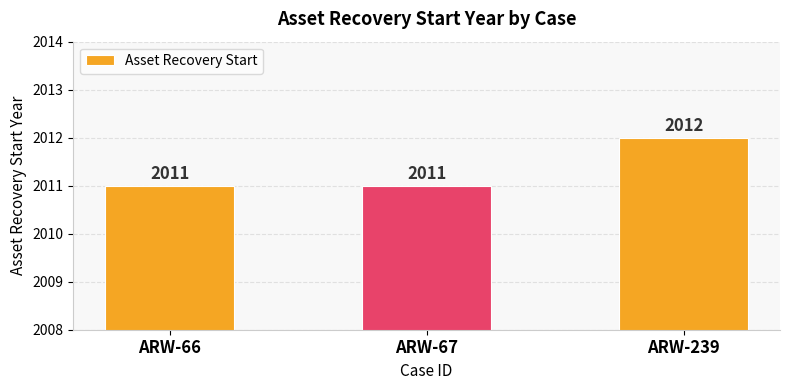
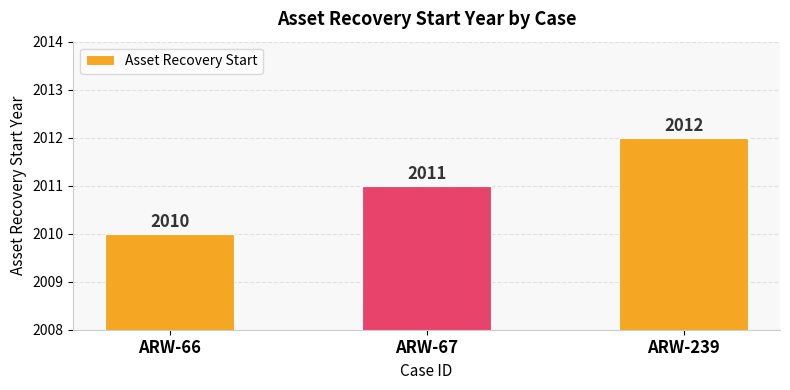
  {
-   "ARW-66": 2011,
+   "ARW-66": 2010,
    "ARW-67": 2011,
    "ARW-239": 2012
  }
